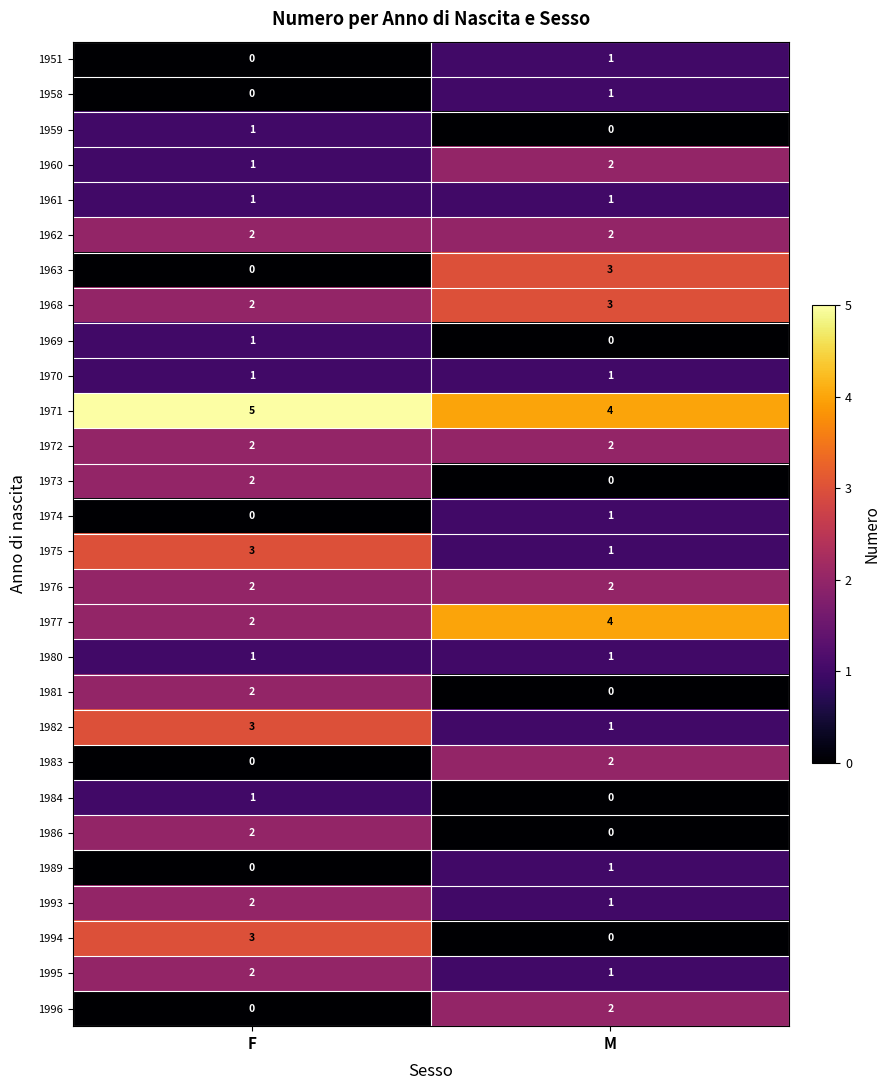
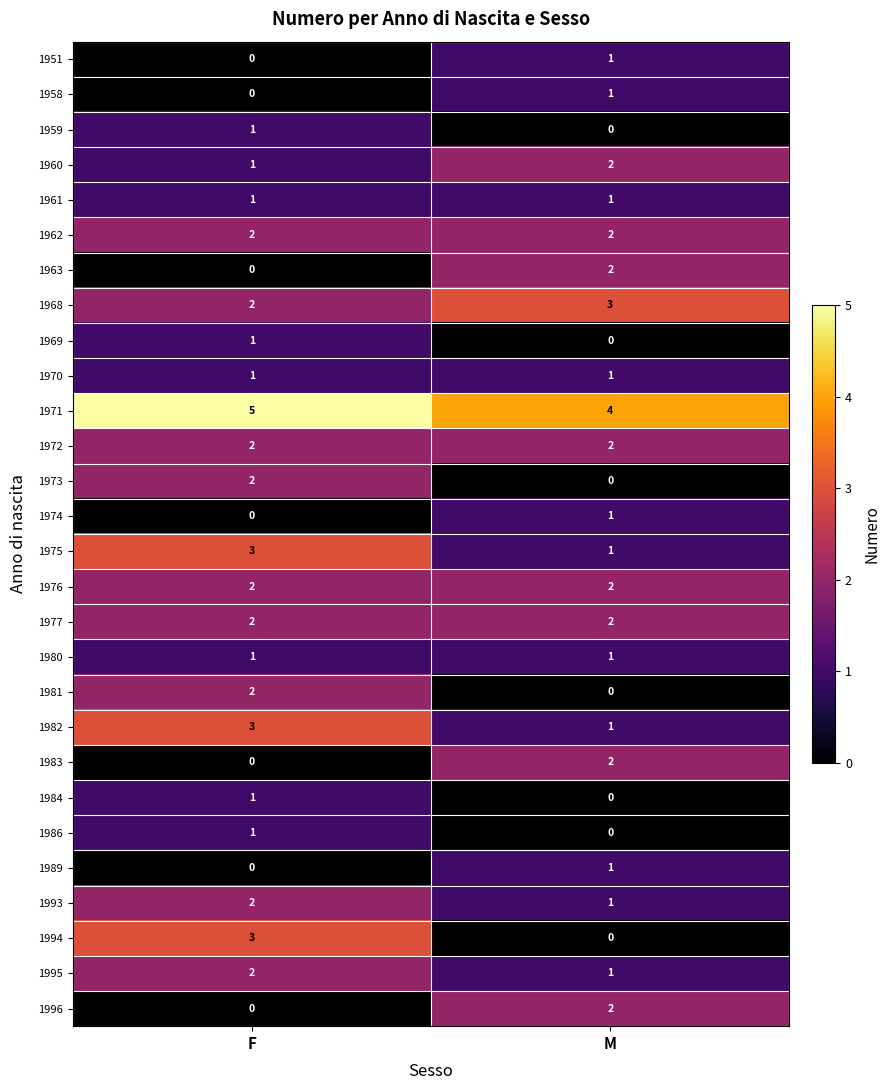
  {
    "1951": {
      "F": 0,
      "M": 1
    },
    "1958": {
      "F": 0,
      "M": 1
    },
    "1959": {
      "F": 1,
      "M": 0
    },
    "1960": {
      "F": 1,
      "M": 2
    },
    "1961": {
      "F": 1,
      "M": 1
    },
    "1962": {
      "F": 2,
      "M": 2
    },
    "1963": {
      "F": 0,
-     "M": 3
+     "M": 2
    },
    "1968": {
      "F": 2,
      "M": 3
    },
    "1969": {
      "F": 1,
      "M": 0
    },
    "1970": {
      "F": 1,
      "M": 1
    },
    "1971": {
      "F": 5,
      "M": 4
    },
    "1972": {
      "F": 2,
      "M": 2
    },
    "1973": {
      "F": 2,
      "M": 0
    },
    "1974": {
      "F": 0,
      "M": 1
    },
    "1975": {
      "F": 3,
      "M": 1
    },
    "1976": {
      "F": 2,
      "M": 2
    },
    "1977": {
      "F": 2,
-     "M": 4
+     "M": 2
    },
    "1980": {
      "F": 1,
      "M": 1
    },
    "1981": {
      "F": 2,
      "M": 0
    },
    "1982": {
      "F": 3,
      "M": 1
    },
    "1983": {
      "F": 0,
      "M": 2
    },
    "1984": {
      "F": 1,
      "M": 0
    },
    "1986": {
-     "F": 2,
+     "F": 1,
      "M": 0
    },
    "1989": {
      "F": 0,
      "M": 1
    },
    "1993": {
      "F": 2,
      "M": 1
    },
    "1994": {
      "F": 3,
      "M": 0
    },
    "1995": {
      "F": 2,
      "M": 1
    },
    "1996": {
      "F": 0,
      "M": 2
    }
  }
